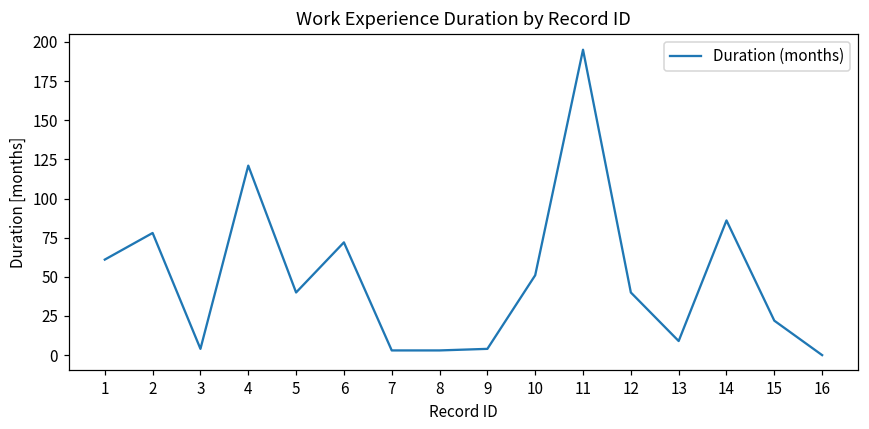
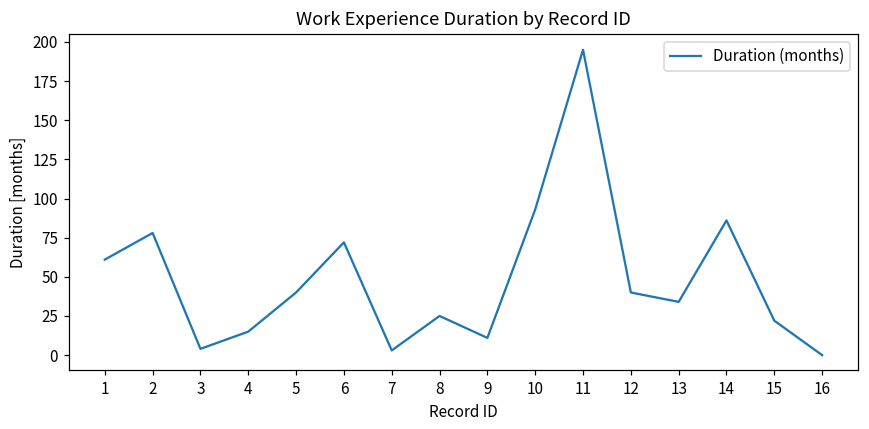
  {
    "1": 61,
    "2": 78,
    "3": 4,
-   "4": 121,
+   "4": 15,
    "5": 40,
    "6": 72,
    "7": 3,
-   "8": 3,
-   "9": 4,
-   "10": 51,
+   "8": 25,
+   "9": 11,
+   "10": 93,
    "11": 195,
    "12": 40,
-   "13": 9,
+   "13": 34,
    "14": 86,
    "15": 22,
    "16": 0
  }
